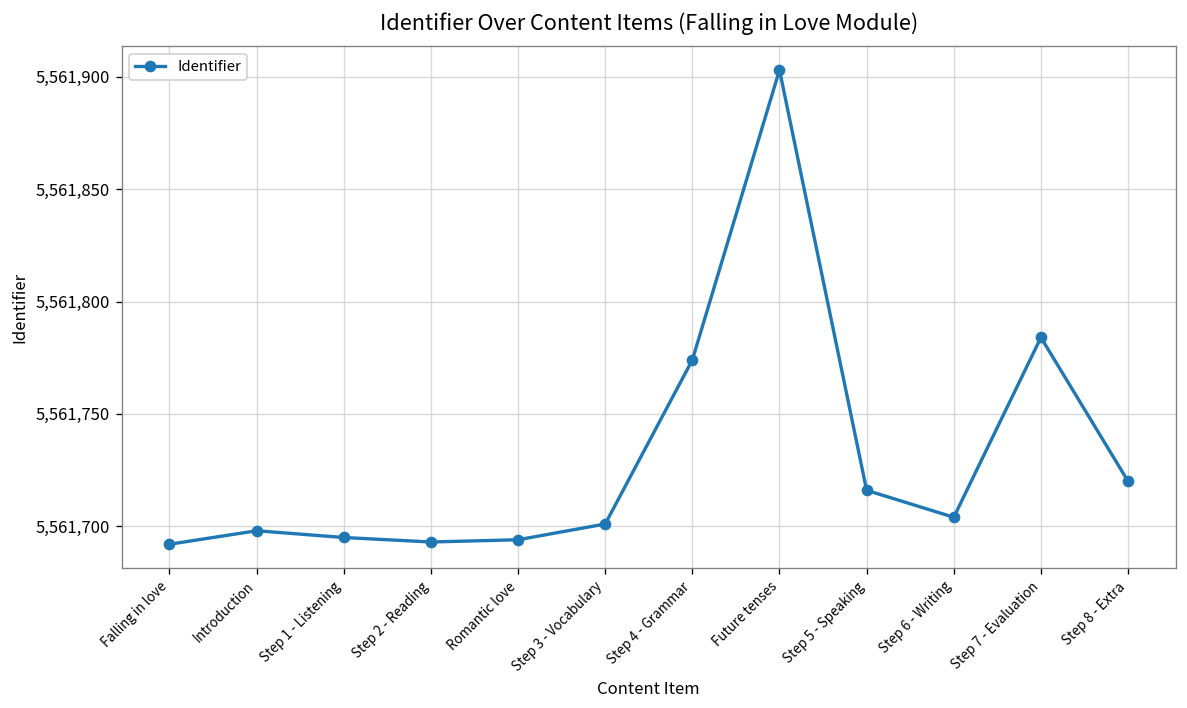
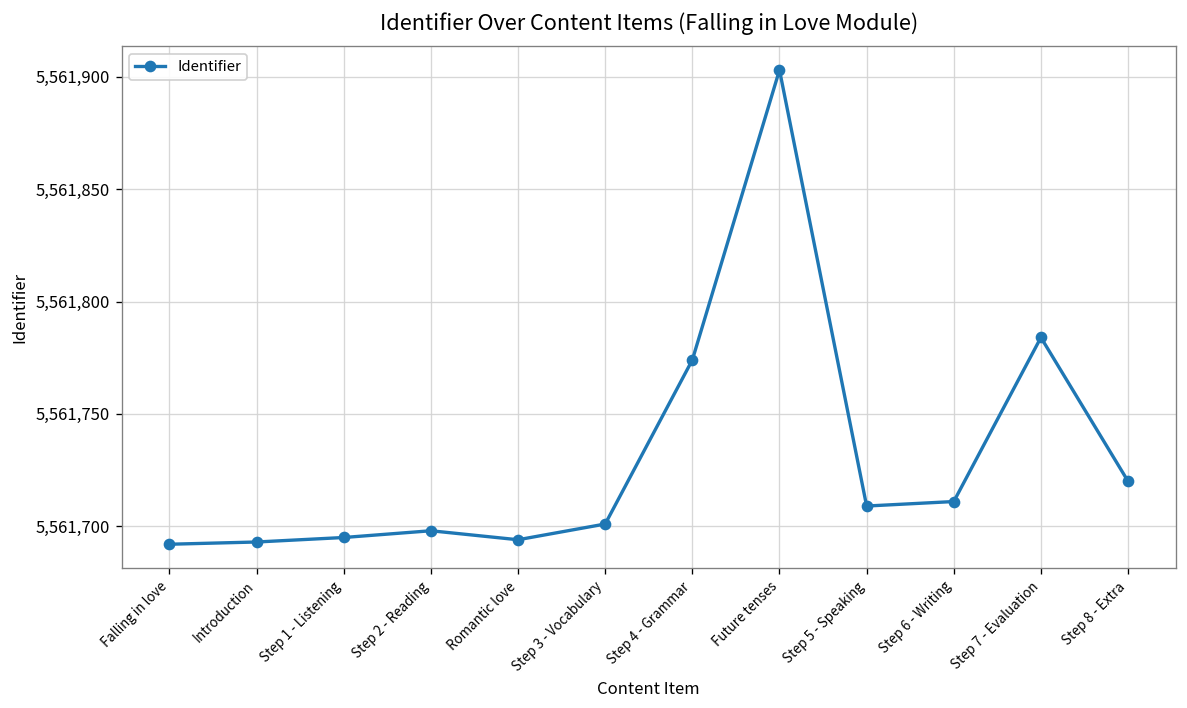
  {
    "Falling in love": "5,561,692",
-   "Introduction": "5,561,698",
+   "Introduction": "5,561,693",
    "Step 1 - Listening": "5,561,695",
-   "Step 2 - Reading": "5,561,693",
+   "Step 2 - Reading": "5,561,698",
    "Romantic love": "5,561,694",
    "Step 3 - Vocabulary": "5,561,701",
    "Step 4 - Grammar": "5,561,774",
    "Future tenses": "5,561,903",
-   "Step 5 - Speaking": "5,561,716",
-   "Step 6 - Writing": "5,561,704",
+   "Step 5 - Speaking": "5,561,709",
+   "Step 6 - Writing": "5,561,711",
    "Step 7 - Evaluation": "5,561,784",
    "Step 8 - Extra": "5,561,720"
  }
